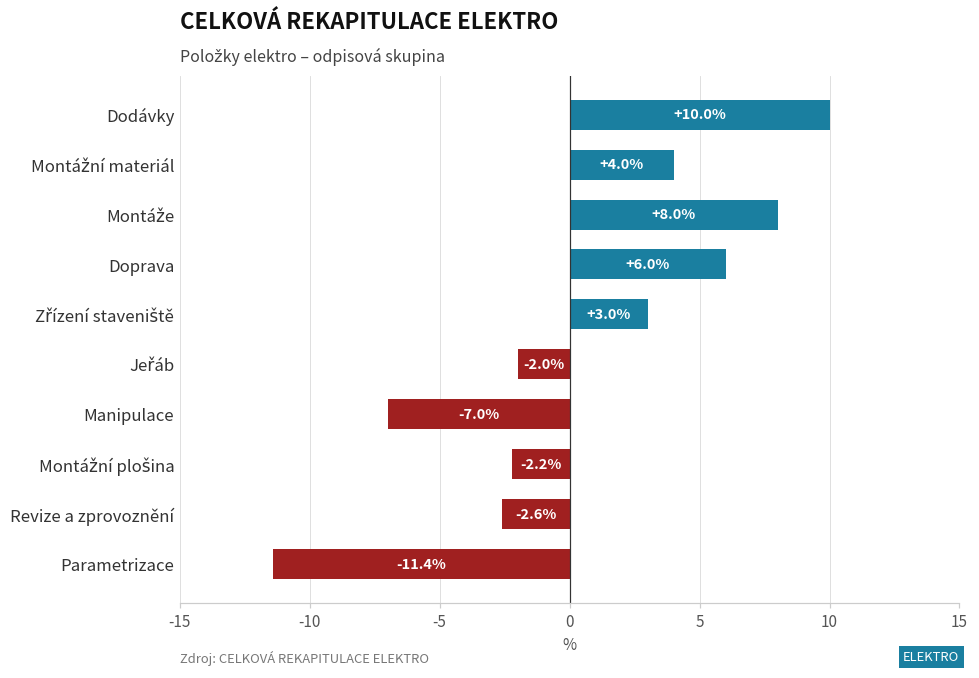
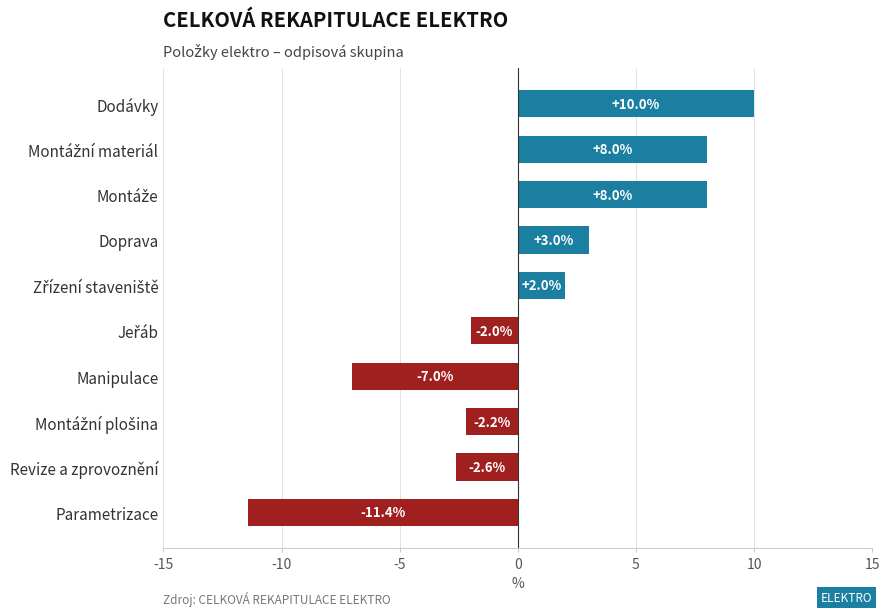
  {
    "Dodávky": "+10.0%",
-   "Montážní materiál": "+4.0%",
+   "Montážní materiál": "+8.0%",
    "Montáže": "+8.0%",
-   "Doprava": "+6.0%",
-   "Zřízení staveniště": "+3.0%",
+   "Doprava": "+3.0%",
+   "Zřízení staveniště": "+2.0%",
    "Jeřáb": "-2.0%",
    "Manipulace": "-7.0%",
    "Montážní plošina": "-2.2%",
    "Revize a zprovoznění": "-2.6%",
    "Parametrizace": "-11.4%"
  }
